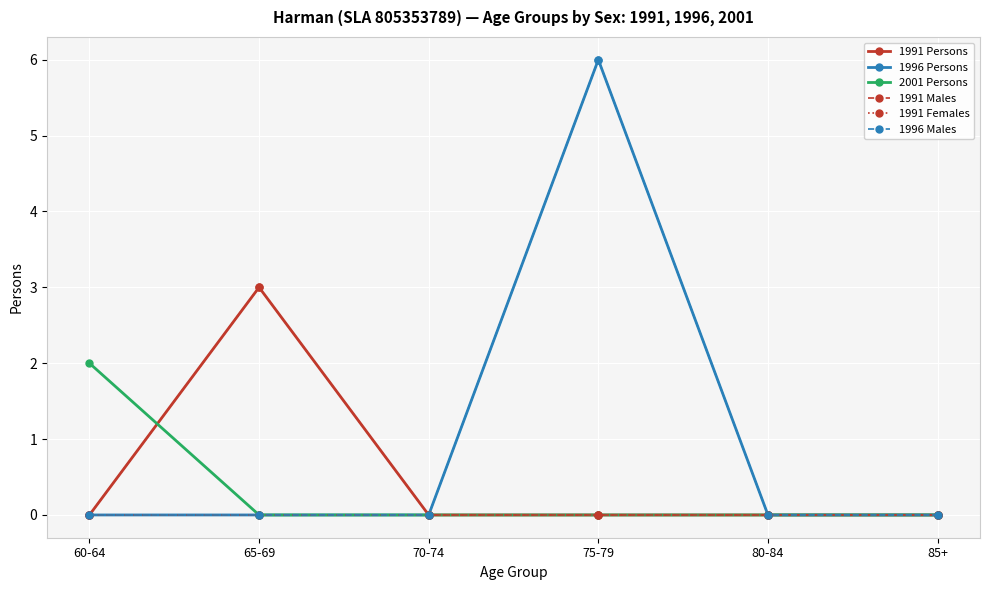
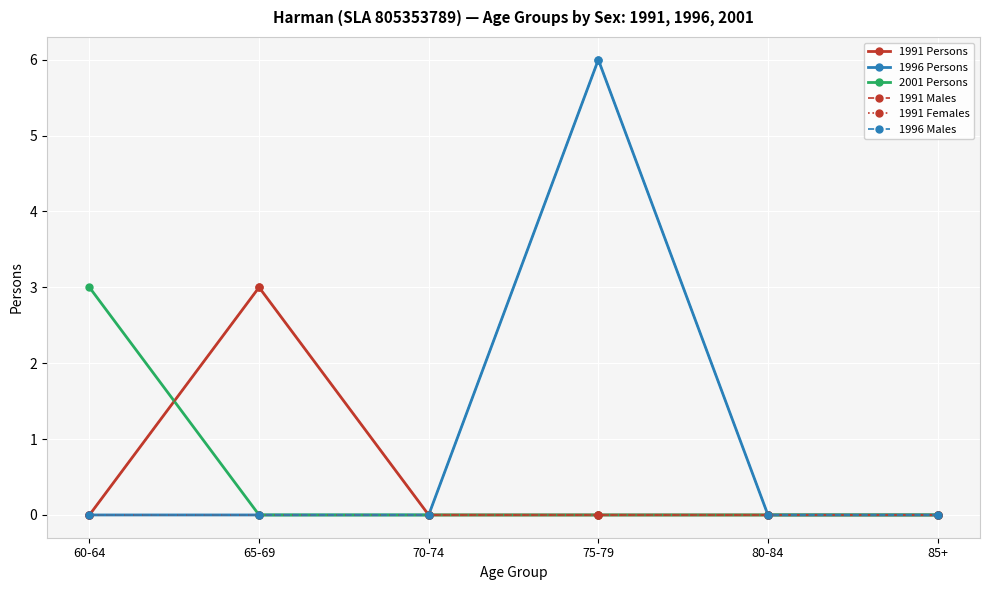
  {
    "1996 Males": {
      "75-79": 6
    },
    "2001 Persons": {
-     "60-64": 2
+     "60-64": 3
    }
  }
